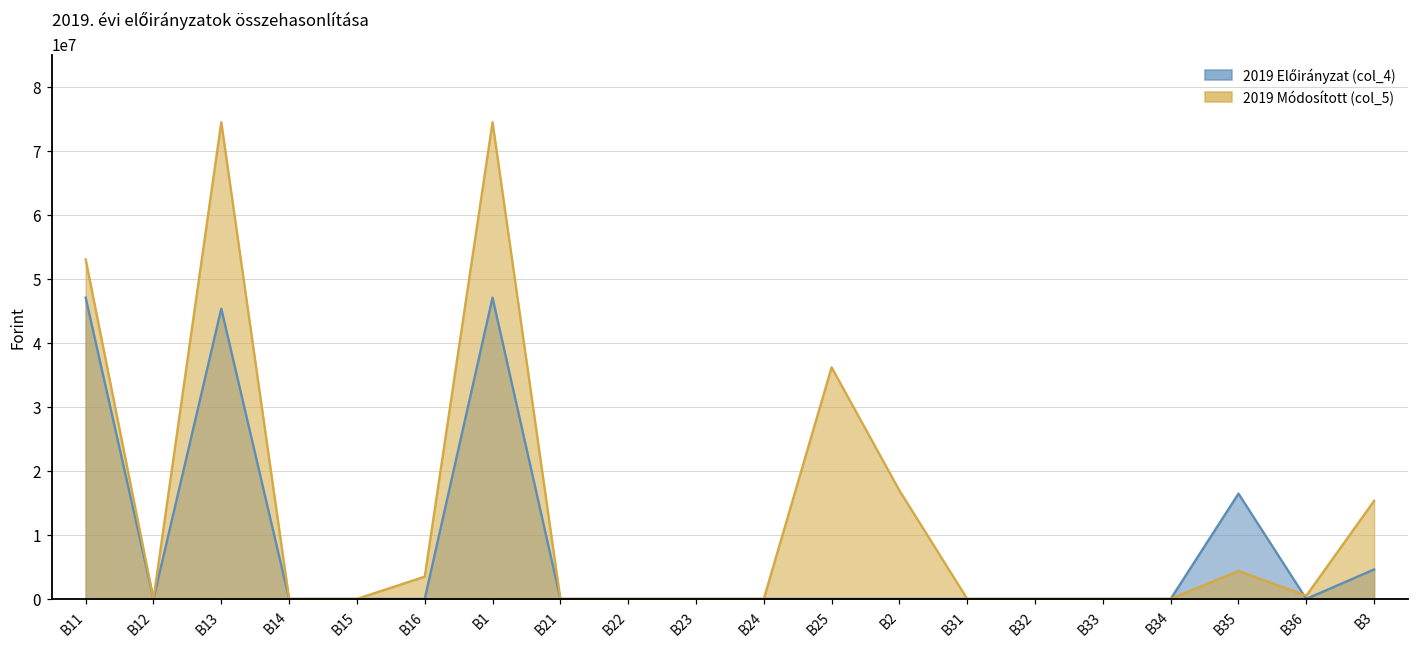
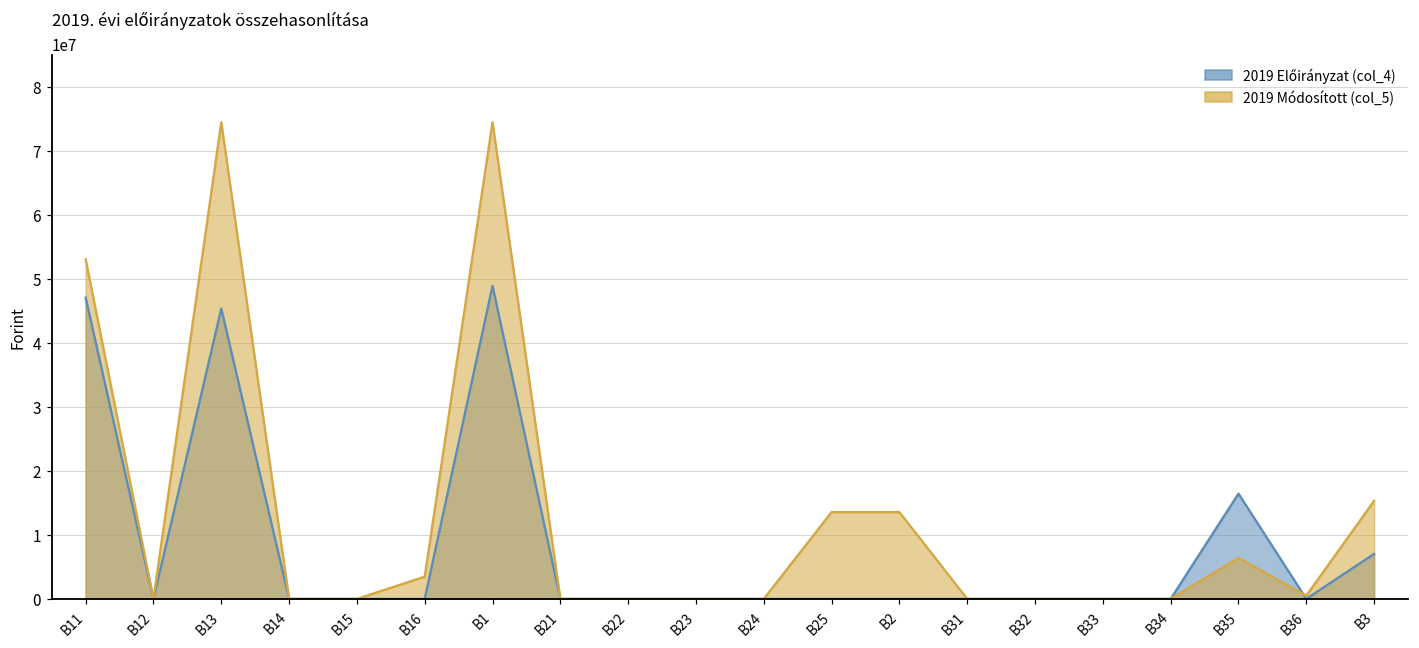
  {
    "2019 Előirányzat (col_4)": {
      "B11": 47000000,
      "B13": 45000000,
      "B16": 0,
-     "B1": 47000000,
+     "B1": 49000000,
      "B25": 0,
      "B2": 0,
      "B35": 16000000,
      "B36": 0,
-     "B3": 5000000
+     "B3": 7000000
    },
    "2019 Módosított (col_5)": {
      "B11": 53000000,
      "B13": 74000000,
      "B16": 3000000,
      "B1": 74000000,
-     "B25": 36000000,
-     "B2": 17000000,
-     "B35": 4000000,
+     "B25": 14000000,
+     "B2": 14000000,
+     "B35": 6000000,
      "B36": 1000000,
      "B3": 15000000
    }
  }
